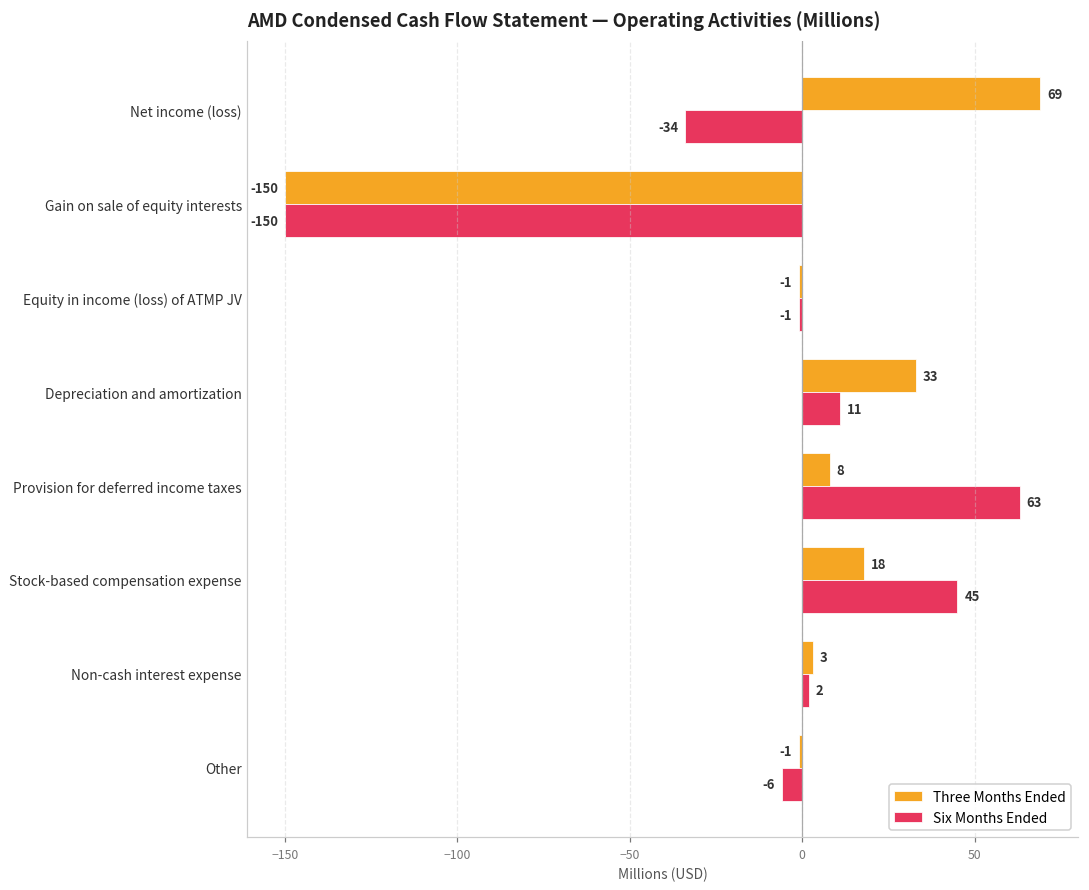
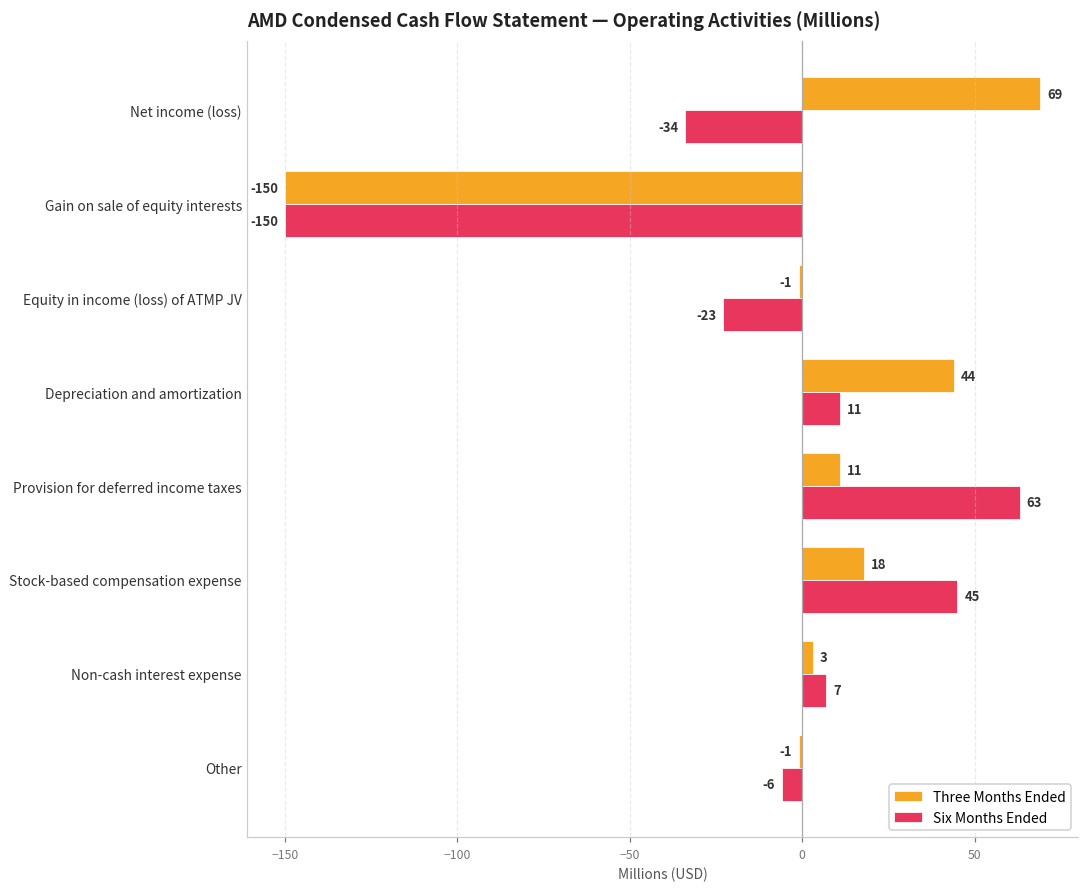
  {
    "Three Months Ended": {
      "Net income (loss)": 69,
      "Gain on sale of equity interests": -150,
      "Equity in income (loss) of ATMP JV": -1,
-     "Depreciation and amortization": 33,
-     "Provision for deferred income taxes": 8,
+     "Depreciation and amortization": 44,
+     "Provision for deferred income taxes": 11,
      "Stock-based compensation expense": 18,
      "Non-cash interest expense": 3,
      "Other": -1
    },
    "Six Months Ended": {
      "Net income (loss)": -34,
      "Gain on sale of equity interests": -150,
-     "Equity in income (loss) of ATMP JV": -1,
+     "Equity in income (loss) of ATMP JV": -23,
      "Depreciation and amortization": 11,
      "Provision for deferred income taxes": 63,
      "Stock-based compensation expense": 45,
-     "Non-cash interest expense": 2,
+     "Non-cash interest expense": 7,
      "Other": -6
    }
  }
